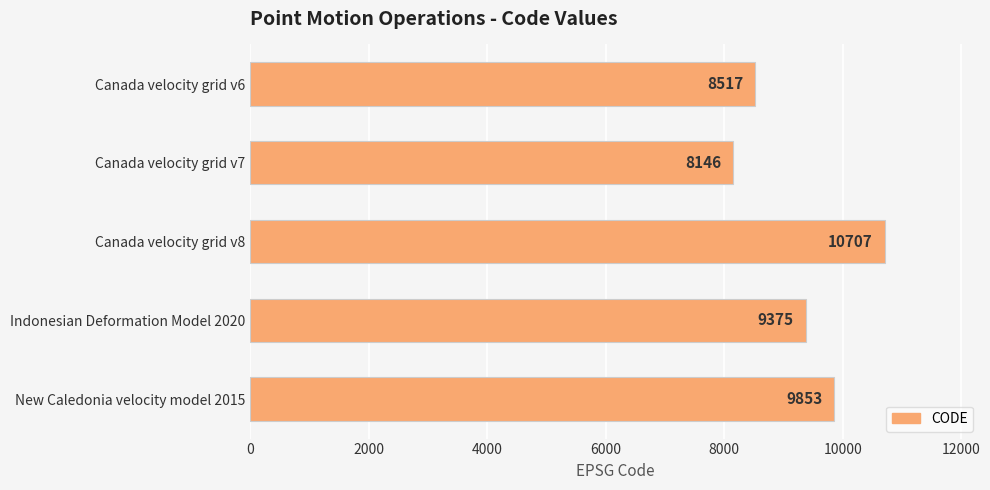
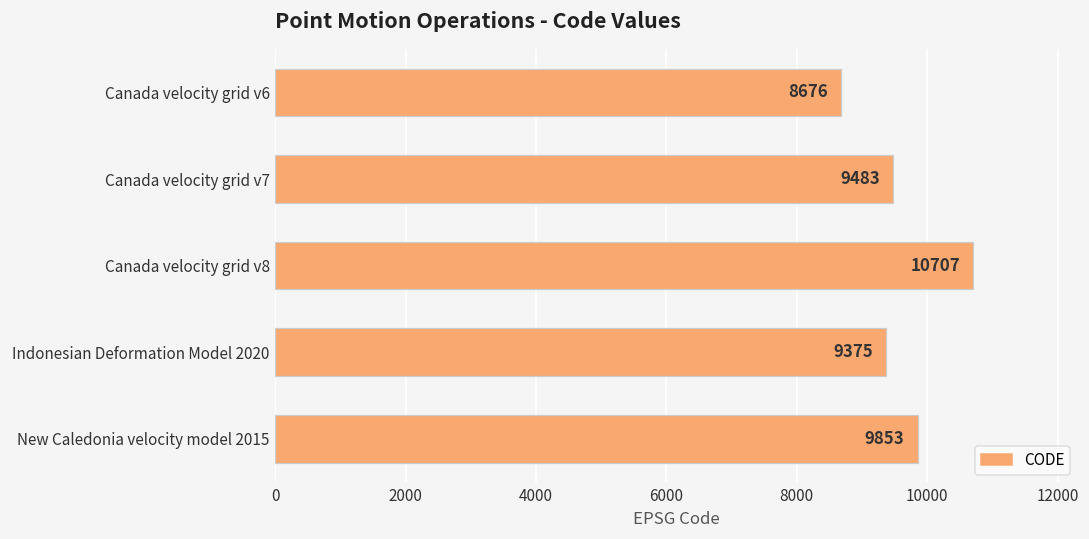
  {
-   "Canada velocity grid v6": 8517,
-   "Canada velocity grid v7": 8146,
+   "Canada velocity grid v6": 8676,
+   "Canada velocity grid v7": 9483,
    "Canada velocity grid v8": 10707,
    "Indonesian Deformation Model 2020": 9375,
    "New Caledonia velocity model 2015": 9853
  }
